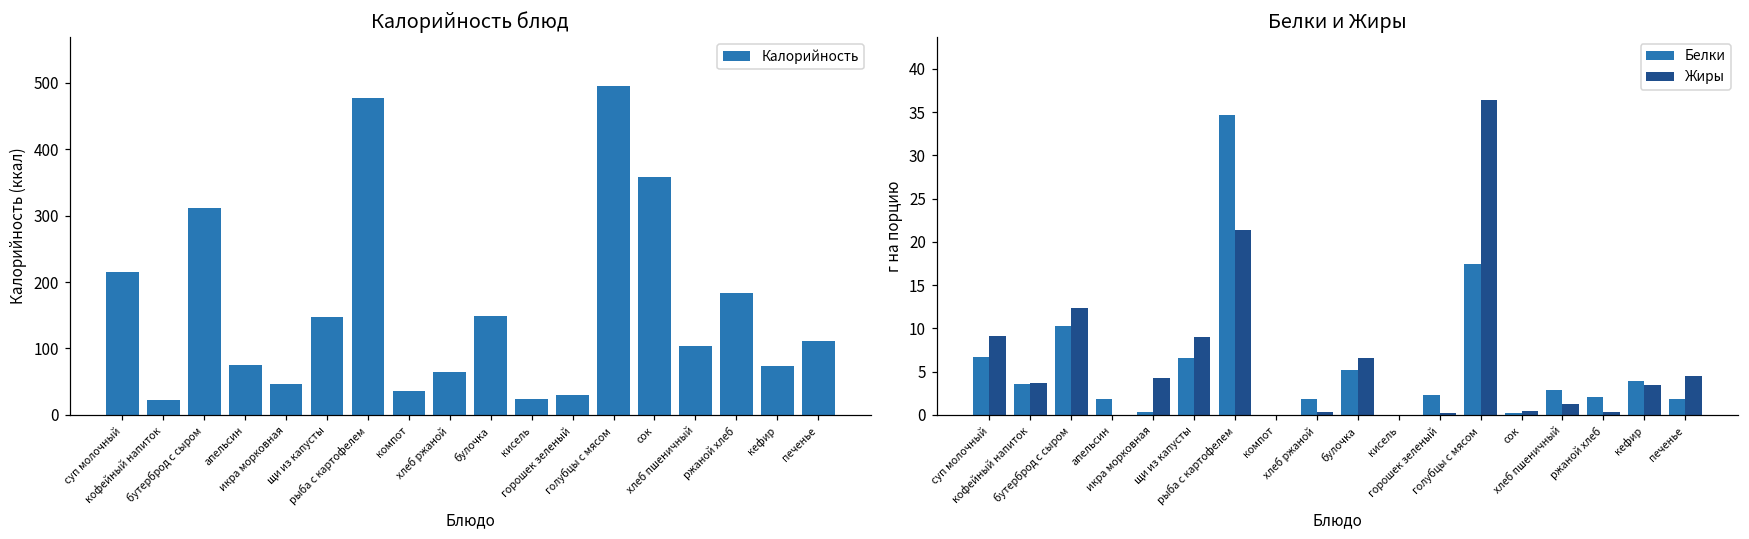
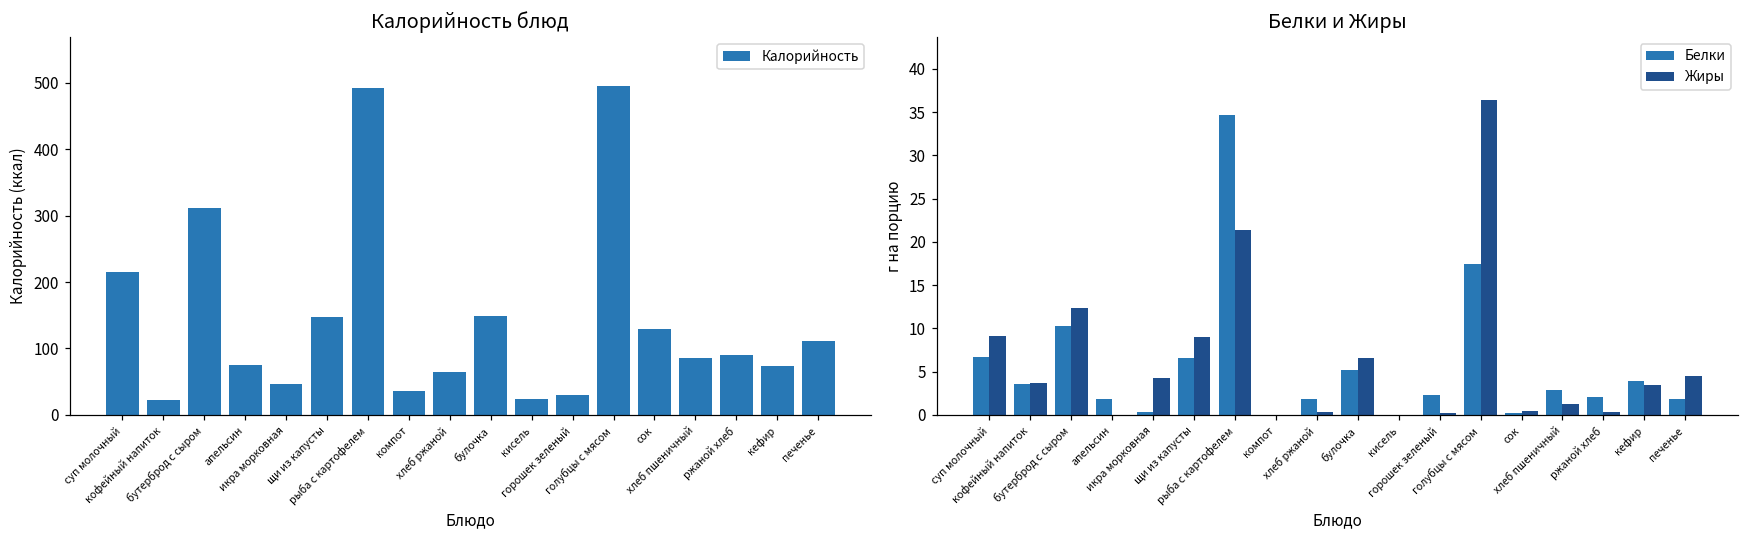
  {
    "Калорийность блюд": {
      "суп молочный": 220,
      "кофейный напиток": 20,
      "бутерброд с сыром": 310,
      "апельсин": 80,
      "икра морковная": 50,
      "щи из капусты": 150,
-     "рыба с картофелем": 480,
+     "рыба с картофелем": 490,
      "компот": 40,
      "хлеб ржаной": 70,
      "булочка": 150,
      "кисель": 20,
      "горошек зеленый": 30,
      "голубцы с мясом": 500,
-     "сок": 360,
-     "хлеб пшеничный": 100,
-     "ржаной хлеб": 180,
+     "сок": 130,
+     "хлеб пшеничный": 90,
+     "ржаной хлеб": 90,
      "кефир": 70,
      "печенье": 110
    }
  }
